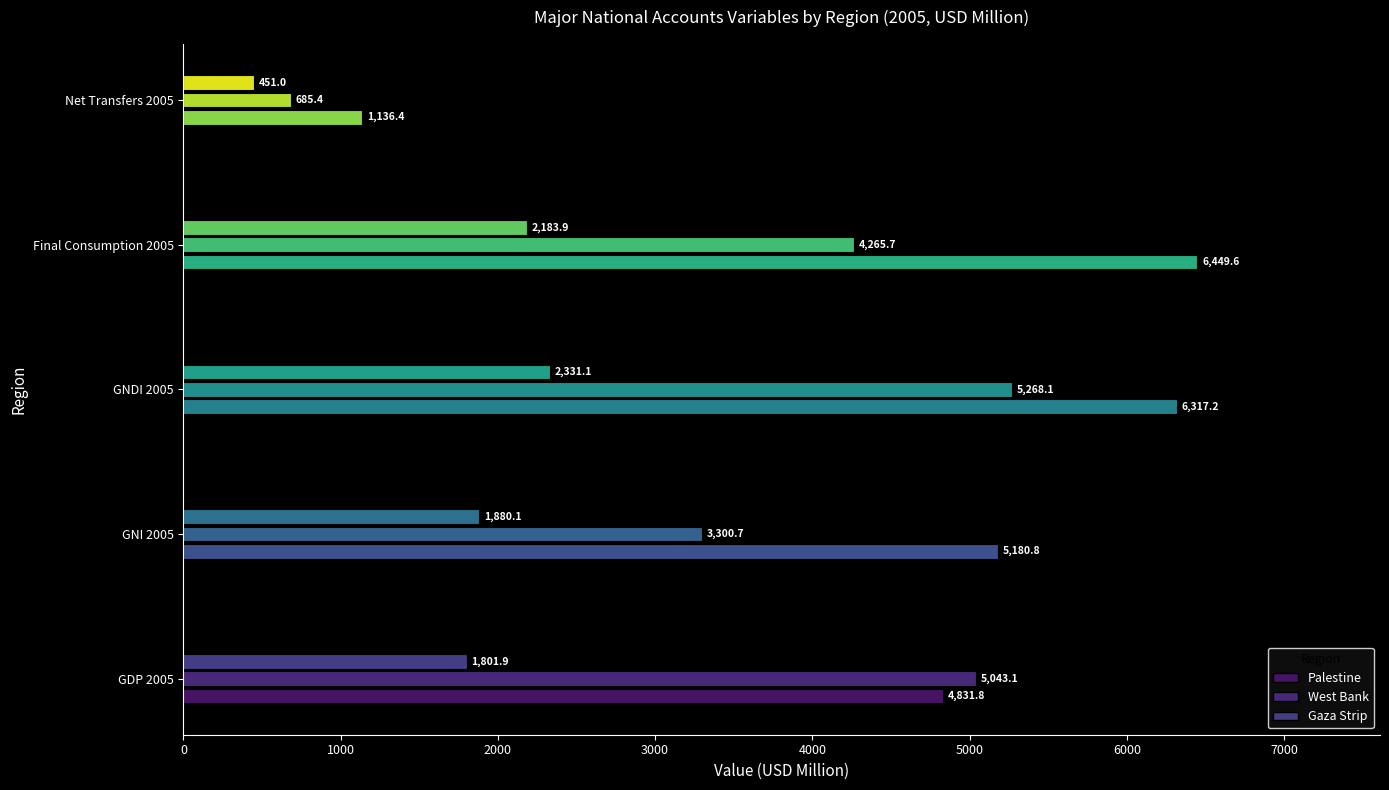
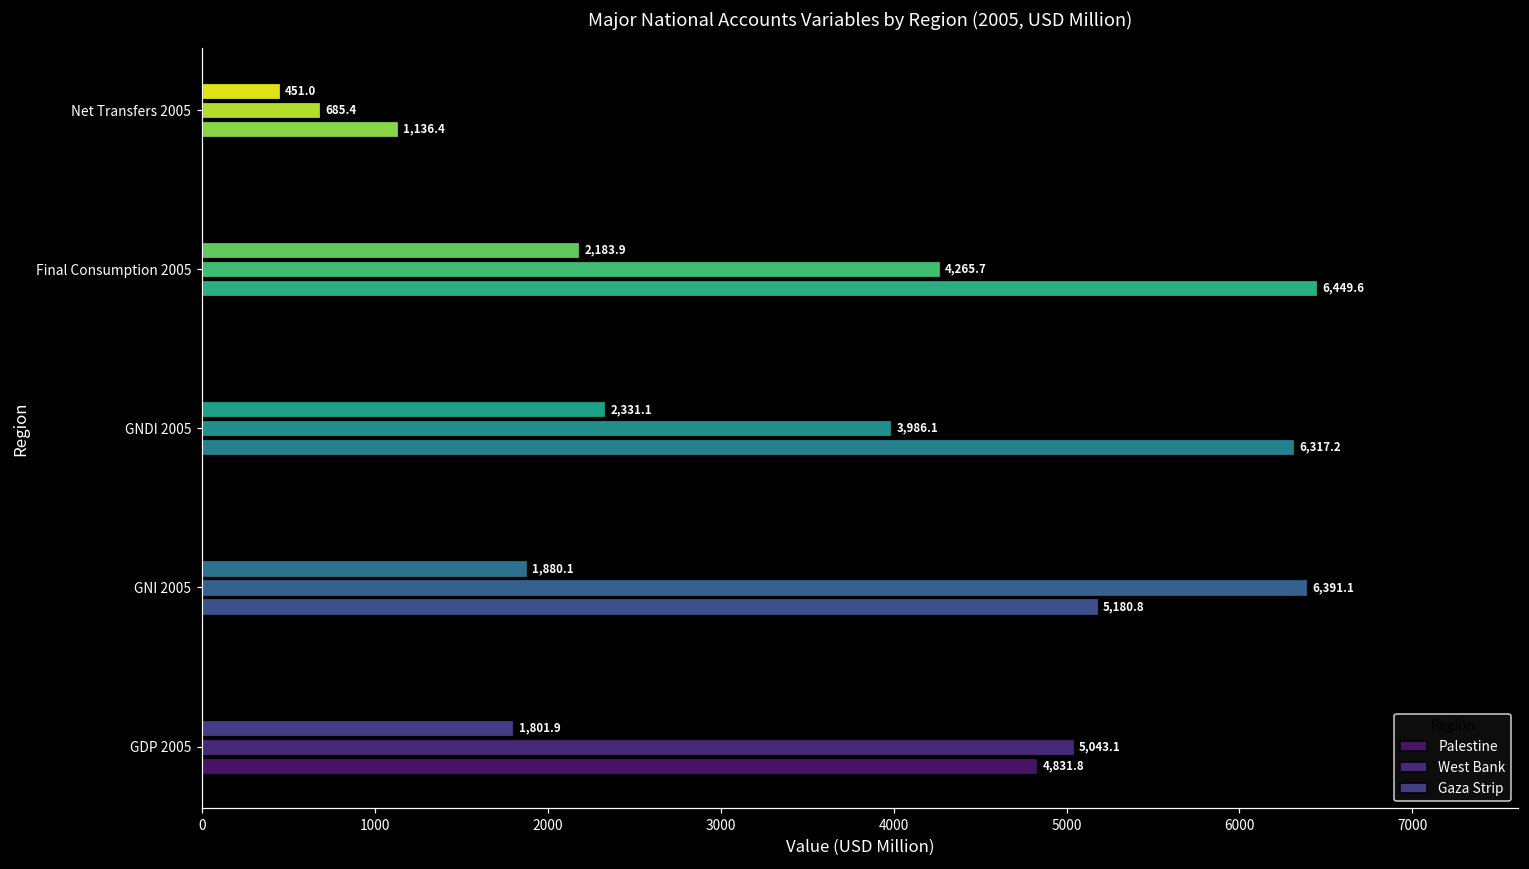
  {
    "Net Transfers 2005": "685.4",
    "Final Consumption 2005": "4,265.7",
-   "GNDI 2005": "5,268.1",
-   "GNI 2005": "3,300.7",
+   "GNDI 2005": "3,986.1",
+   "GNI 2005": "6,391.1",
    "GDP 2005": "5,043.1"
  }
